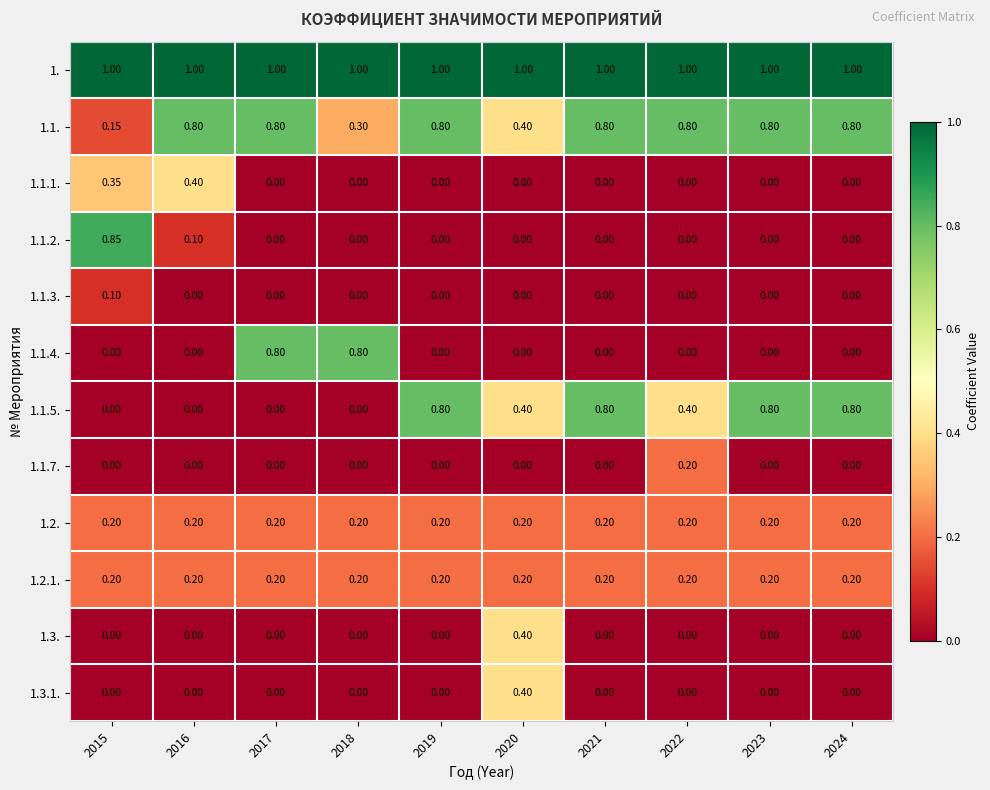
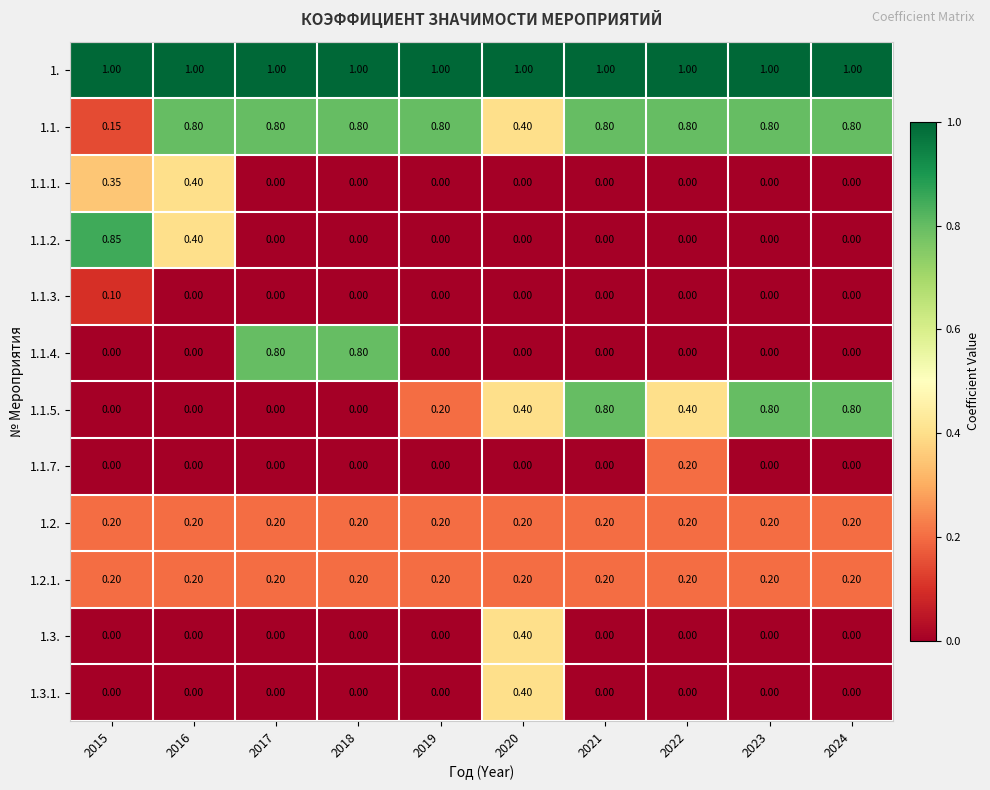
  {
    "1.": {
      "2015": 1.00,
      "2016": 1.00,
      "2017": 1.00,
      "2018": 1.00,
      "2019": 1.00,
      "2020": 1.00,
      "2021": 1.00,
      "2022": 1.00,
      "2023": 1.00,
      "2024": 1.00
    },
    "1.1.": {
      "2015": 0.15,
      "2016": 0.80,
      "2017": 0.80,
-     "2018": 0.30,
+     "2018": 0.80,
      "2019": 0.80,
      "2020": 0.40,
      "2021": 0.80,
      "2022": 0.80,
      "2023": 0.80,
      "2024": 0.80
    },
    "1.1.1.": {
      "2015": 0.35,
      "2016": 0.40,
      "2017": 0.00,
      "2018": 0.00,
      "2019": 0.00,
      "2020": 0.00,
      "2021": 0.00,
      "2022": 0.00,
      "2023": 0.00,
      "2024": 0.00
    },
    "1.1.2.": {
      "2015": 0.85,
-     "2016": 0.10,
+     "2016": 0.40,
      "2017": 0.00,
      "2018": 0.00,
      "2019": 0.00,
      "2020": 0.00,
      "2021": 0.00,
      "2022": 0.00,
      "2023": 0.00,
      "2024": 0.00
    },
    "1.1.3.": {
      "2015": 0.10,
      "2016": 0.00,
      "2017": 0.00,
      "2018": 0.00,
      "2019": 0.00,
      "2020": 0.00,
      "2021": 0.00,
      "2022": 0.00,
      "2023": 0.00,
      "2024": 0.00
    },
    "1.1.4.": {
      "2015": 0.00,
      "2016": 0.00,
      "2017": 0.80,
      "2018": 0.80,
      "2019": 0.00,
      "2020": 0.00,
      "2021": 0.00,
      "2022": 0.00,
      "2023": 0.00,
      "2024": 0.00
    },
    "1.1.5.": {
      "2015": 0.00,
      "2016": 0.00,
      "2017": 0.00,
      "2018": 0.00,
-     "2019": 0.80,
+     "2019": 0.20,
      "2020": 0.40,
      "2021": 0.80,
      "2022": 0.40,
      "2023": 0.80,
      "2024": 0.80
    },
    "1.1.7.": {
      "2015": 0.00,
      "2016": 0.00,
      "2017": 0.00,
      "2018": 0.00,
      "2019": 0.00,
      "2020": 0.00,
      "2021": 0.00,
      "2022": 0.20,
      "2023": 0.00,
      "2024": 0.00
    },
    "1.2.": {
      "2015": 0.20,
      "2016": 0.20,
      "2017": 0.20,
      "2018": 0.20,
      "2019": 0.20,
      "2020": 0.20,
      "2021": 0.20,
      "2022": 0.20,
      "2023": 0.20,
      "2024": 0.20
    },
    "1.2.1.": {
      "2015": 0.20,
      "2016": 0.20,
      "2017": 0.20,
      "2018": 0.20,
      "2019": 0.20,
      "2020": 0.20,
      "2021": 0.20,
      "2022": 0.20,
      "2023": 0.20,
      "2024": 0.20
    },
    "1.3.": {
      "2015": 0.00,
      "2016": 0.00,
      "2017": 0.00,
      "2018": 0.00,
      "2019": 0.00,
      "2020": 0.40,
      "2021": 0.00,
      "2022": 0.00,
      "2023": 0.00,
      "2024": 0.00
    },
    "1.3.1.": {
      "2015": 0.00,
      "2016": 0.00,
      "2017": 0.00,
      "2018": 0.00,
      "2019": 0.00,
      "2020": 0.40,
      "2021": 0.00,
      "2022": 0.00,
      "2023": 0.00,
      "2024": 0.00
    }
  }
